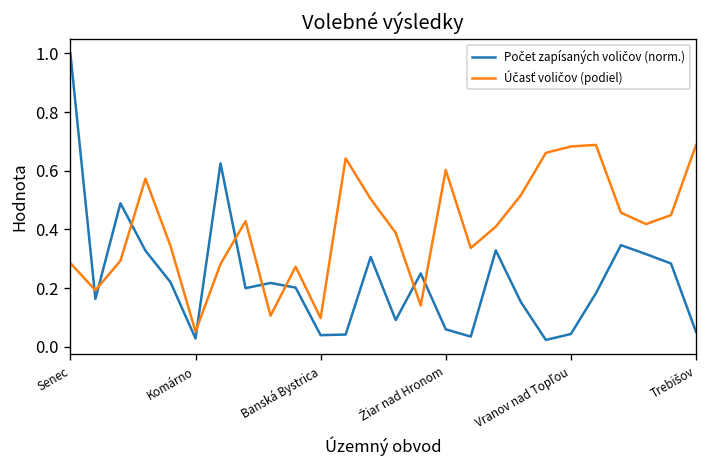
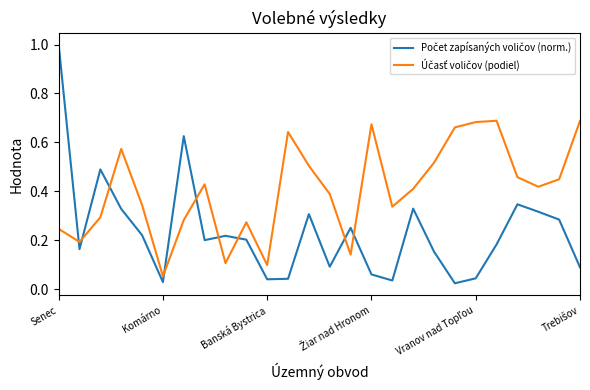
  {
    "Počet zapísaných voličov (norm.)": {
      "Senec": 1.00,
      "Komárno": 0.03,
      "Banská Bystrica": 0.04,
      "Žiar nad Hronom": 0.06,
      "Vranov nad Topľou": 0.04,
-     "Trebišov": 0.05
+     "Trebišov": 0.09
    },
    "Účasť voličov (podiel)": {
-     "Senec": 0.29,
+     "Senec": 0.25,
      "Komárno": 0.05,
      "Banská Bystrica": 0.10,
-     "Žiar nad Hronom": 0.60,
+     "Žiar nad Hronom": 0.67,
      "Vranov nad Topľou": 0.68,
      "Trebišov": 0.69
    }
  }
